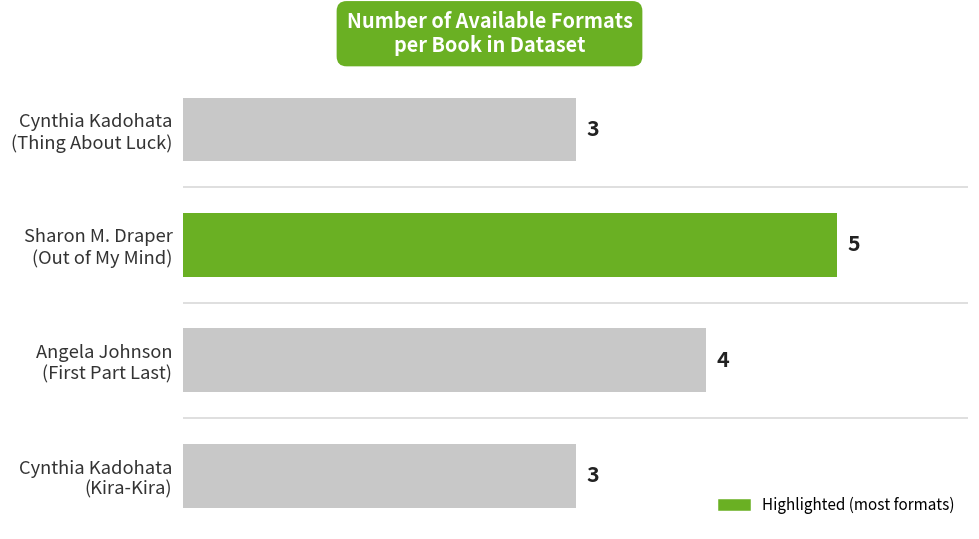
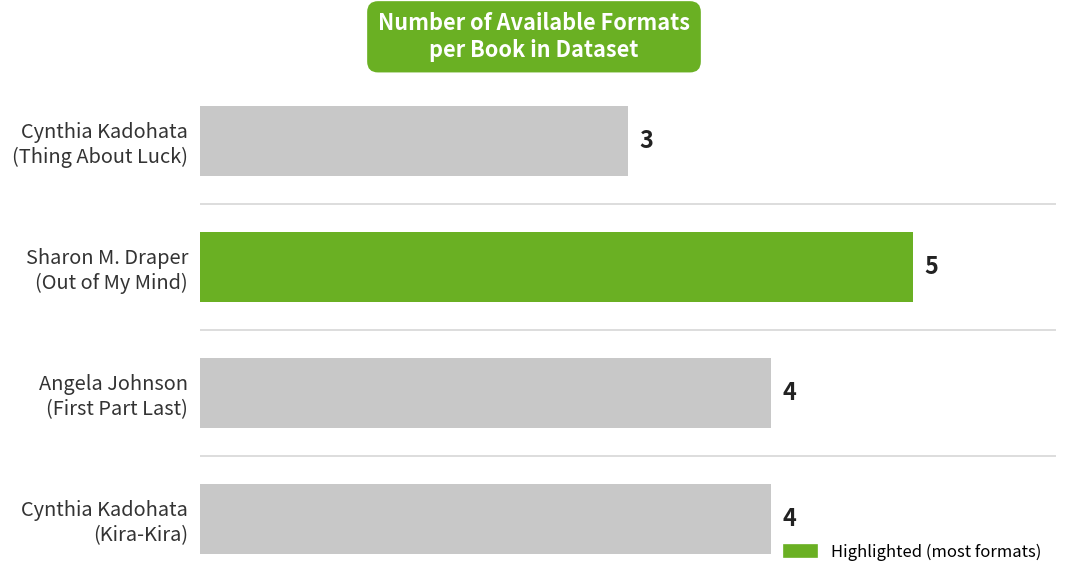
  {
    "Cynthia Kadohata (Thing About Luck)": 3,
    "Sharon M. Draper (Out of My Mind)": 5,
    "Angela Johnson (First Part Last)": 4,
-   "Cynthia Kadohata (Kira-Kira)": 3
+   "Cynthia Kadohata (Kira-Kira)": 4
  }
